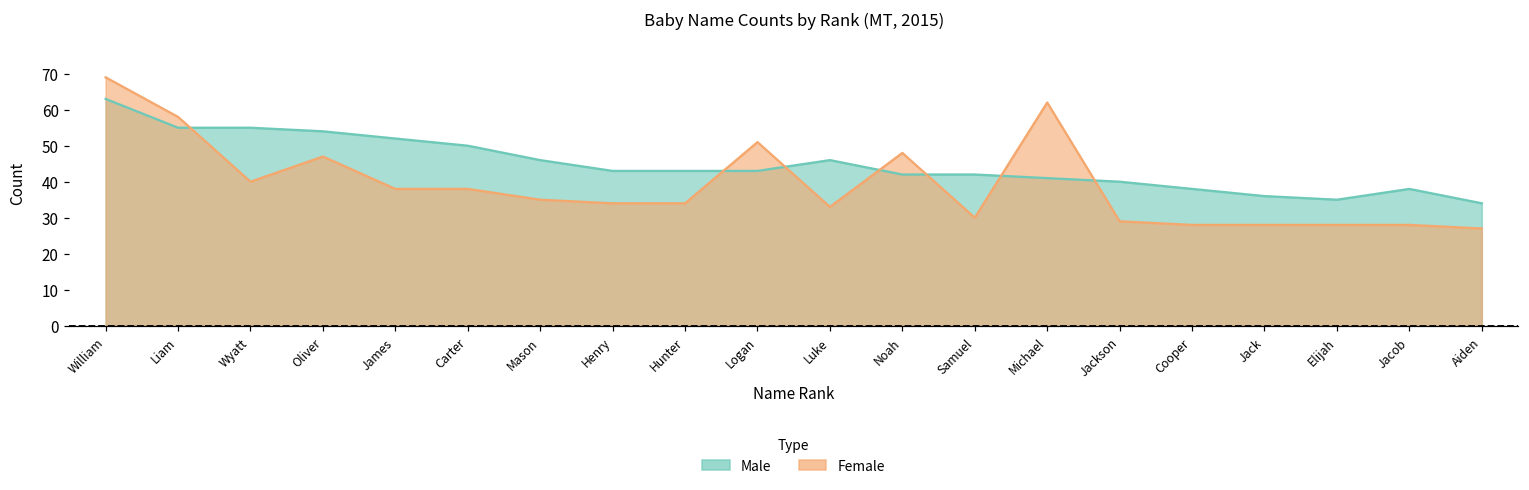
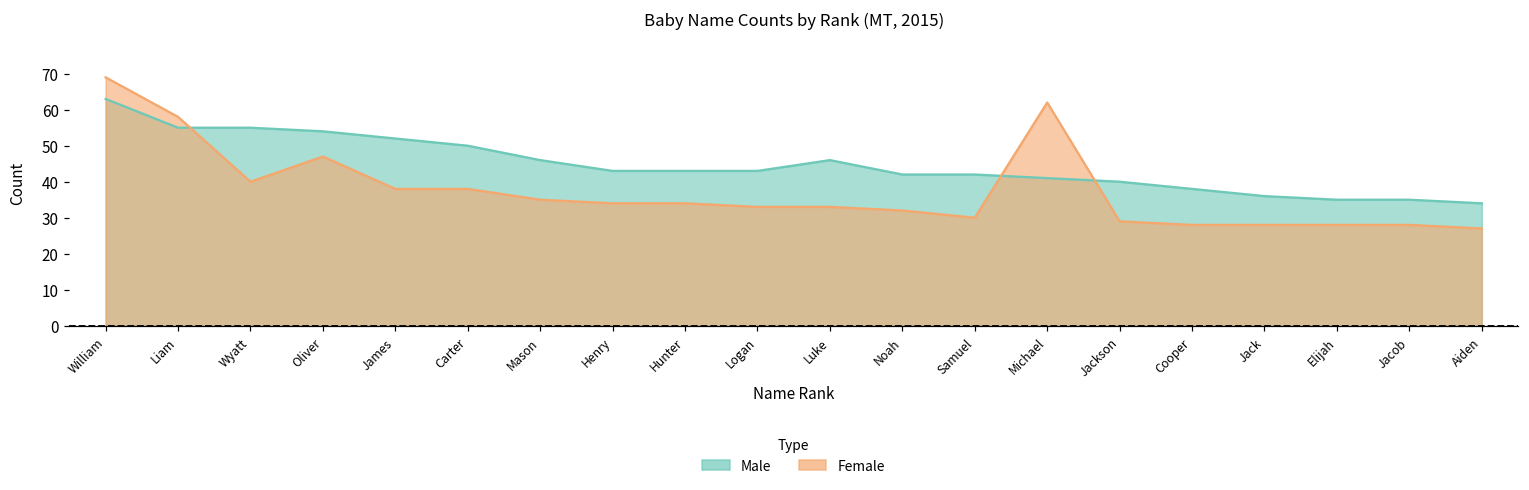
  {
    "Male": {
      "William": 63,
      "Liam": 55,
      "Wyatt": 55,
      "Oliver": 54,
      "James": 52,
      "Carter": 50,
      "Mason": 46,
      "Henry": 43,
      "Hunter": 43,
      "Logan": 43,
      "Luke": 46,
      "Noah": 42,
      "Samuel": 42,
      "Michael": 41,
      "Jackson": 40,
      "Cooper": 38,
      "Jack": 36,
      "Elijah": 35,
-     "Jacob": 38,
+     "Jacob": 35,
      "Aiden": 34
    },
    "Female": {
      "William": 69,
      "Liam": 58,
      "Wyatt": 40,
      "Oliver": 47,
      "James": 38,
      "Carter": 38,
      "Mason": 35,
      "Henry": 34,
      "Hunter": 34,
-     "Logan": 51,
+     "Logan": 33,
      "Luke": 33,
-     "Noah": 48,
+     "Noah": 32,
      "Samuel": 30,
      "Michael": 62,
      "Jackson": 29,
      "Cooper": 28,
      "Jack": 28,
      "Elijah": 28,
      "Jacob": 28,
      "Aiden": 27
    }
  }
